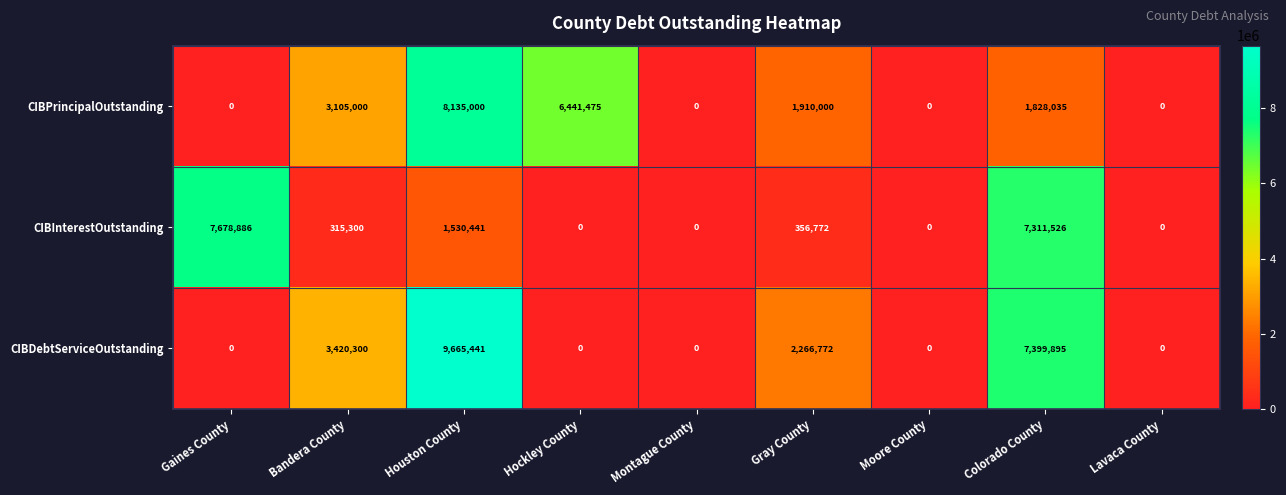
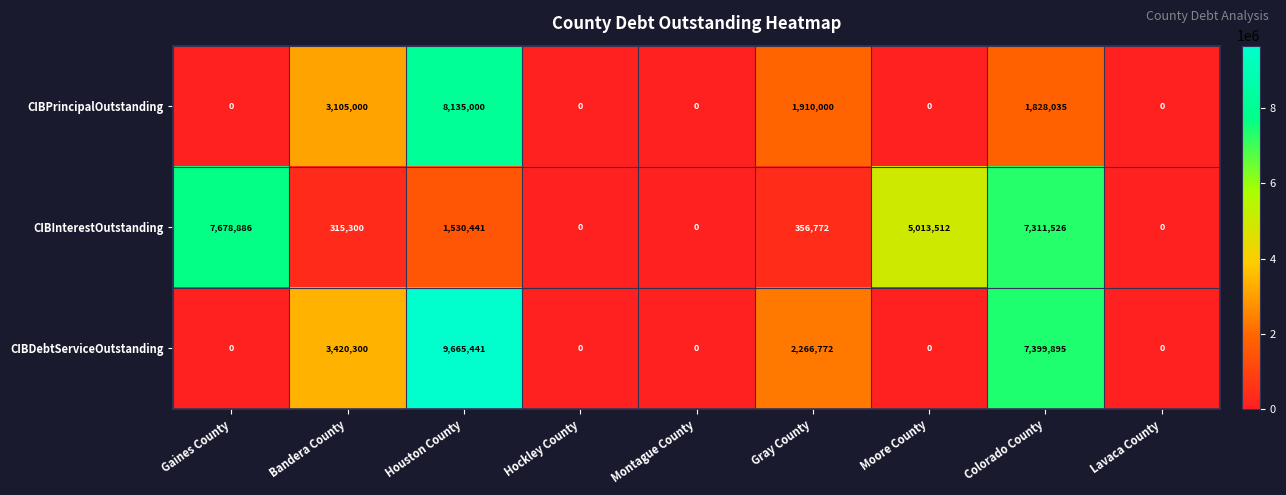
  {
    "CIBPrincipalOutstanding": {
      "Gaines County": "0",
      "Bandera County": "3,105,000",
      "Houston County": "8,135,000",
-     "Hockley County": "6,441,475",
+     "Hockley County": "0",
      "Montague County": "0",
      "Gray County": "1,910,000",
      "Moore County": "0",
      "Colorado County": "1,828,035",
      "Lavaca County": "0"
    },
    "CIBInterestOutstanding": {
      "Gaines County": "7,678,886",
      "Bandera County": "315,300",
      "Houston County": "1,530,441",
      "Hockley County": "0",
      "Montague County": "0",
      "Gray County": "356,772",
-     "Moore County": "0",
+     "Moore County": "5,013,512",
      "Colorado County": "7,311,526",
      "Lavaca County": "0"
    },
    "CIBDebtServiceOutstanding": {
      "Gaines County": "0",
      "Bandera County": "3,420,300",
      "Houston County": "9,665,441",
      "Hockley County": "0",
      "Montague County": "0",
      "Gray County": "2,266,772",
      "Moore County": "0",
      "Colorado County": "7,399,895",
      "Lavaca County": "0"
    }
  }
